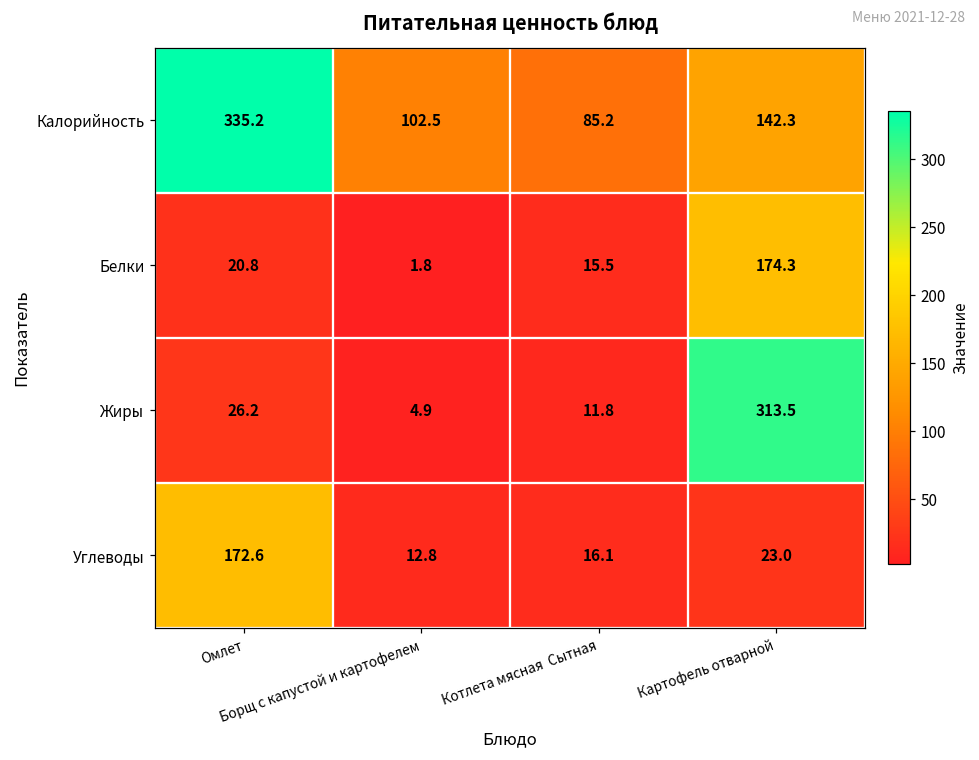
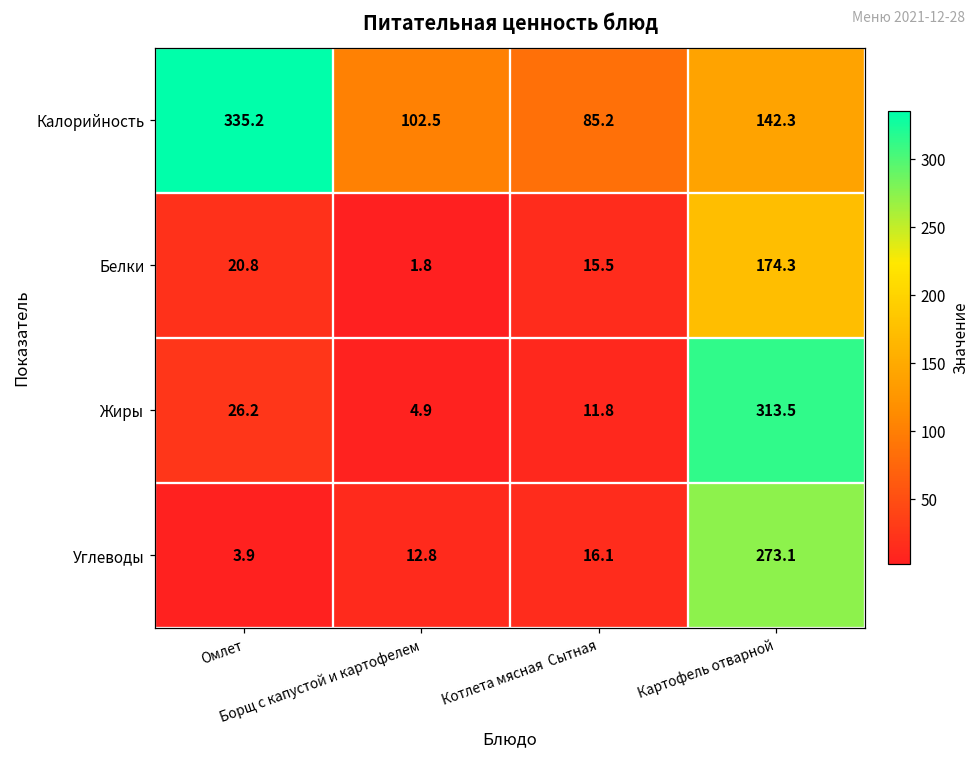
  {
    "Калорийность": {
      "Омлет": 335.2,
      "Борщ с капустой и картофелем": 102.5,
      "Котлета мясная Сытная": 85.2,
      "Картофель отварной": 142.3
    },
    "Белки": {
      "Омлет": 20.8,
      "Борщ с капустой и картофелем": 1.8,
      "Котлета мясная Сытная": 15.5,
      "Картофель отварной": 174.3
    },
    "Жиры": {
      "Омлет": 26.2,
      "Борщ с капустой и картофелем": 4.9,
      "Котлета мясная Сытная": 11.8,
      "Картофель отварной": 313.5
    },
    "Углеводы": {
-     "Омлет": 172.6,
+     "Омлет": 3.9,
      "Борщ с капустой и картофелем": 12.8,
      "Котлета мясная Сытная": 16.1,
-     "Картофель отварной": 23.0
+     "Картофель отварной": 273.1
    }
  }
